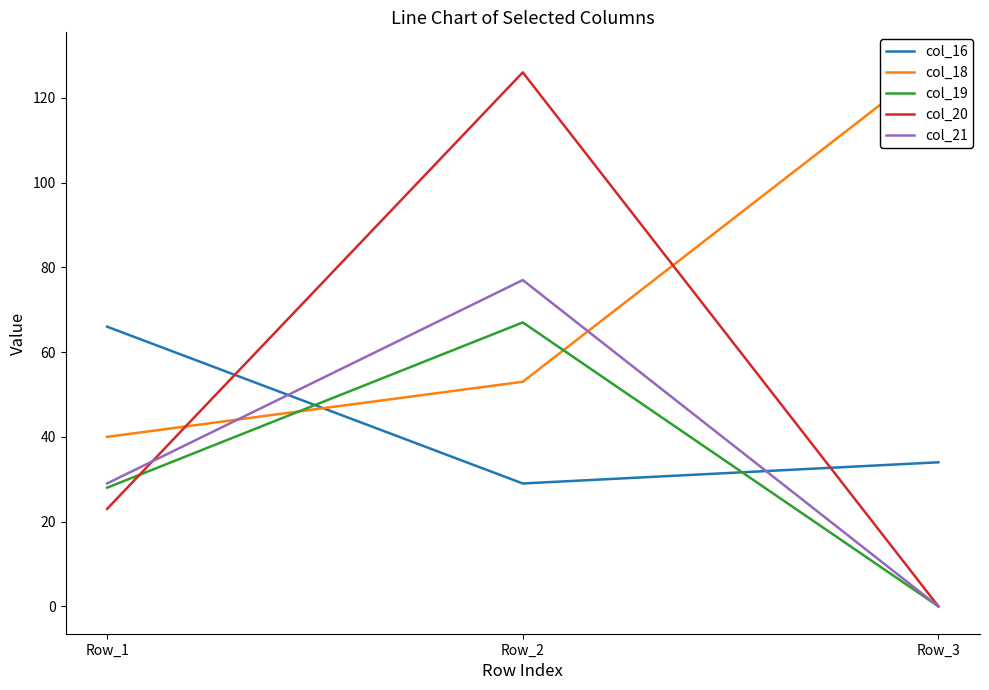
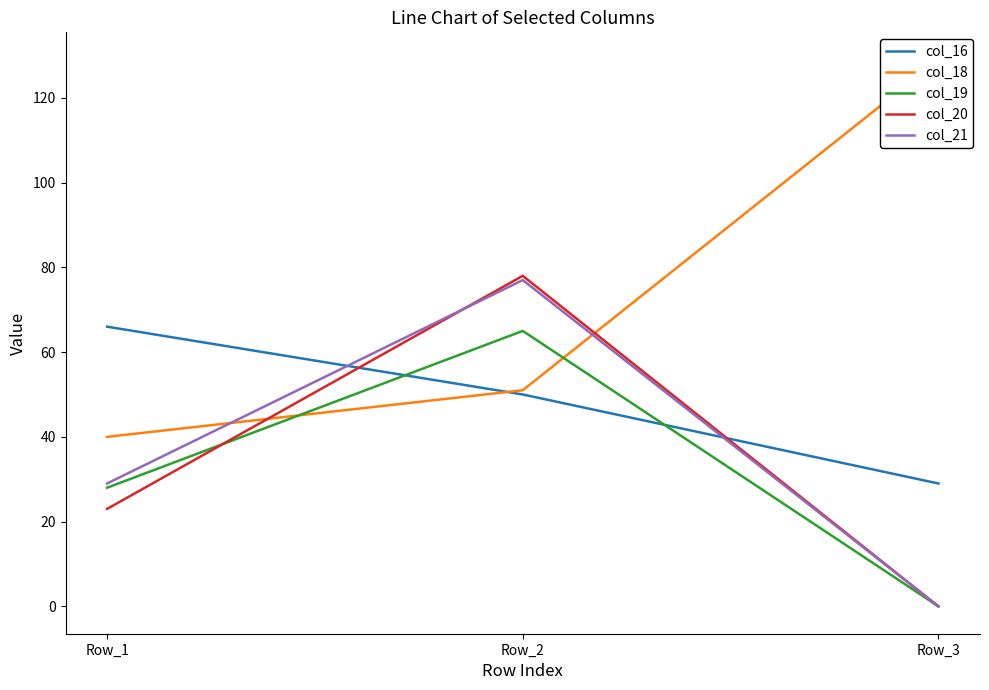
  {
    "col_16": {
      "Row_1": 66,
-     "Row_2": 29,
-     "Row_3": 34
+     "Row_2": 50,
+     "Row_3": 29
    },
    "col_18": {
      "Row_1": 40,
-     "Row_2": 53
+     "Row_2": 51
    },
    "col_19": {
      "Row_1": 28,
-     "Row_2": 67
+     "Row_2": 65
    },
    "col_20": {
      "Row_1": 23,
-     "Row_2": 126
+     "Row_2": 78
    },
    "col_21": {
      "Row_1": 29,
      "Row_2": 77
    }
  }
